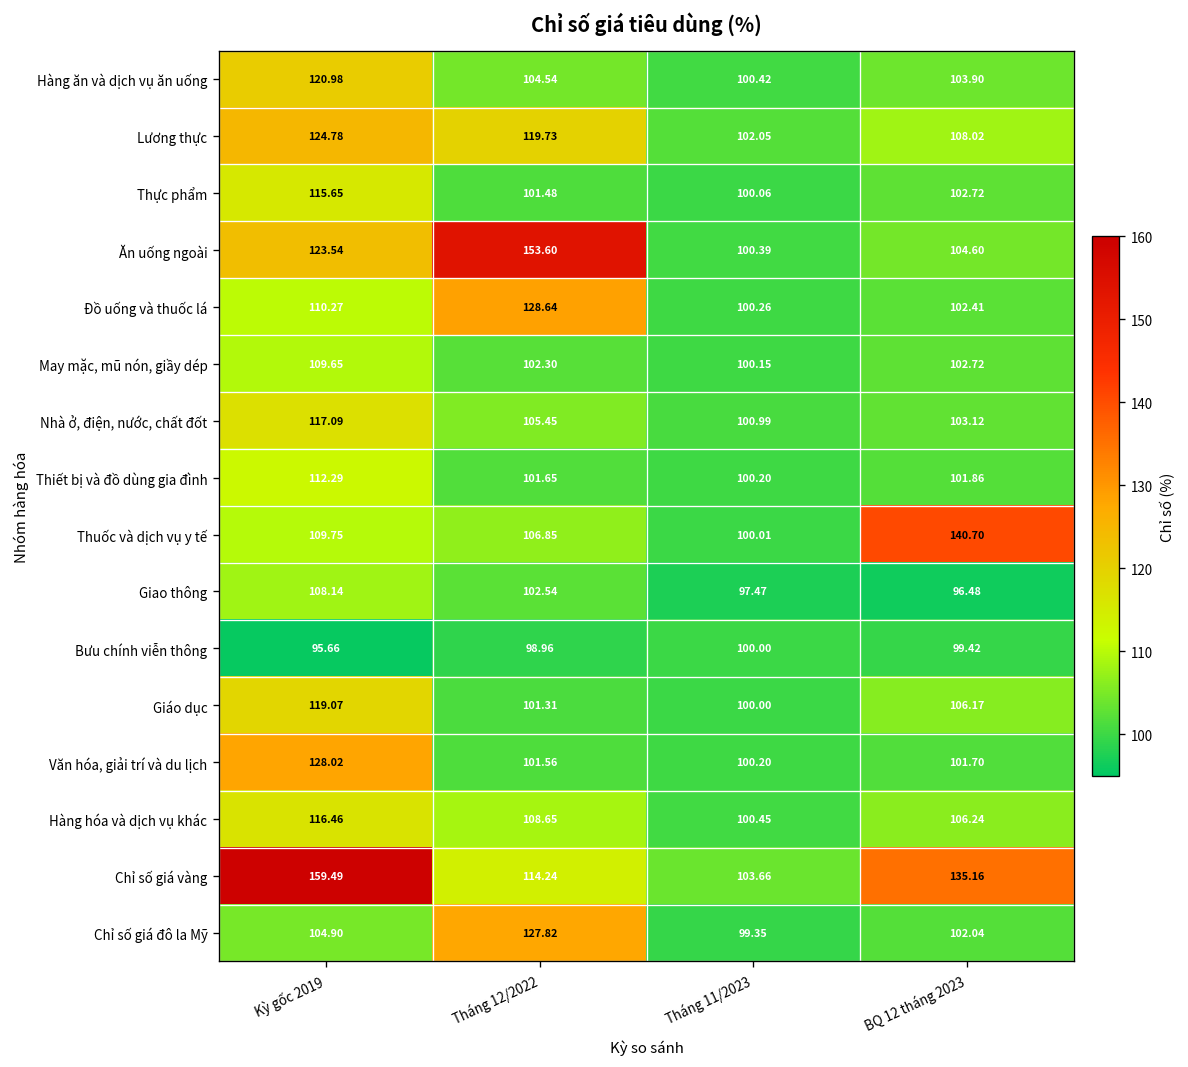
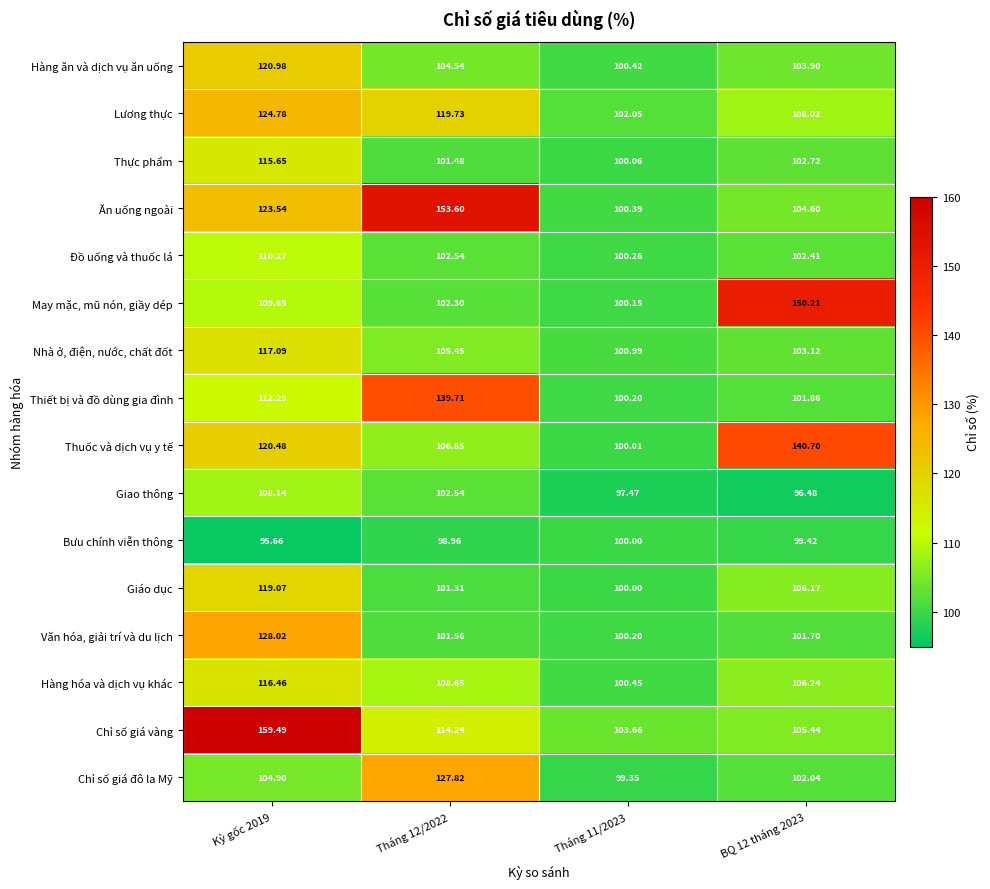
  {
    "Hàng ăn và dịch vụ ăn uống": {
      "Kỳ gốc 2019": 120.98,
      "Tháng 12/2022": 104.54,
      "Tháng 11/2023": 100.42,
      "BQ 12 tháng 2023": 103.90
    },
    "Lương thực": {
      "Kỳ gốc 2019": 124.78,
      "Tháng 12/2022": 119.73,
      "Tháng 11/2023": 102.05,
      "BQ 12 tháng 2023": 108.02
    },
    "Thực phẩm": {
      "Kỳ gốc 2019": 115.65,
      "Tháng 12/2022": 101.48,
      "Tháng 11/2023": 100.06,
      "BQ 12 tháng 2023": 102.72
    },
    "Ăn uống ngoài": {
      "Kỳ gốc 2019": 123.54,
      "Tháng 12/2022": 153.60,
      "Tháng 11/2023": 100.39,
      "BQ 12 tháng 2023": 104.60
    },
    "Đồ uống và thuốc lá": {
      "Kỳ gốc 2019": 110.27,
-     "Tháng 12/2022": 128.64,
+     "Tháng 12/2022": 102.54,
      "Tháng 11/2023": 100.26,
      "BQ 12 tháng 2023": 102.41
    },
    "May mặc, mũ nón, giầy dép": {
      "Kỳ gốc 2019": 109.65,
      "Tháng 12/2022": 102.30,
      "Tháng 11/2023": 100.15,
-     "BQ 12 tháng 2023": 102.72
+     "BQ 12 tháng 2023": 150.21
    },
    "Nhà ở, điện, nước, chất đốt": {
      "Kỳ gốc 2019": 117.09,
      "Tháng 12/2022": 105.45,
      "Tháng 11/2023": 100.99,
      "BQ 12 tháng 2023": 103.12
    },
    "Thiết bị và đồ dùng gia đình": {
      "Kỳ gốc 2019": 112.29,
-     "Tháng 12/2022": 101.65,
+     "Tháng 12/2022": 139.71,
      "Tháng 11/2023": 100.20,
      "BQ 12 tháng 2023": 101.86
    },
    "Thuốc và dịch vụ y tế": {
-     "Kỳ gốc 2019": 109.75,
+     "Kỳ gốc 2019": 120.48,
      "Tháng 12/2022": 106.85,
      "Tháng 11/2023": 100.01,
      "BQ 12 tháng 2023": 140.70
    },
    "Giao thông": {
      "Kỳ gốc 2019": 108.14,
      "Tháng 12/2022": 102.54,
      "Tháng 11/2023": 97.47,
      "BQ 12 tháng 2023": 96.48
    },
    "Bưu chính viễn thông": {
      "Kỳ gốc 2019": 95.66,
      "Tháng 12/2022": 98.96,
      "Tháng 11/2023": 100.00,
      "BQ 12 tháng 2023": 99.42
    },
    "Giáo dục": {
      "Kỳ gốc 2019": 119.07,
      "Tháng 12/2022": 101.31,
      "Tháng 11/2023": 100.00,
      "BQ 12 tháng 2023": 106.17
    },
    "Văn hóa, giải trí và du lịch": {
      "Kỳ gốc 2019": 128.02,
      "Tháng 12/2022": 101.56,
      "Tháng 11/2023": 100.20,
      "BQ 12 tháng 2023": 101.70
    },
    "Hàng hóa và dịch vụ khác": {
      "Kỳ gốc 2019": 116.46,
      "Tháng 12/2022": 108.65,
      "Tháng 11/2023": 100.45,
      "BQ 12 tháng 2023": 106.24
    },
    "Chỉ số giá vàng": {
      "Kỳ gốc 2019": 159.49,
      "Tháng 12/2022": 114.24,
      "Tháng 11/2023": 103.66,
-     "BQ 12 tháng 2023": 135.16
+     "BQ 12 tháng 2023": 105.44
    },
    "Chỉ số giá đô la Mỹ": {
      "Kỳ gốc 2019": 104.90,
      "Tháng 12/2022": 127.82,
      "Tháng 11/2023": 99.35,
      "BQ 12 tháng 2023": 102.04
    }
  }
